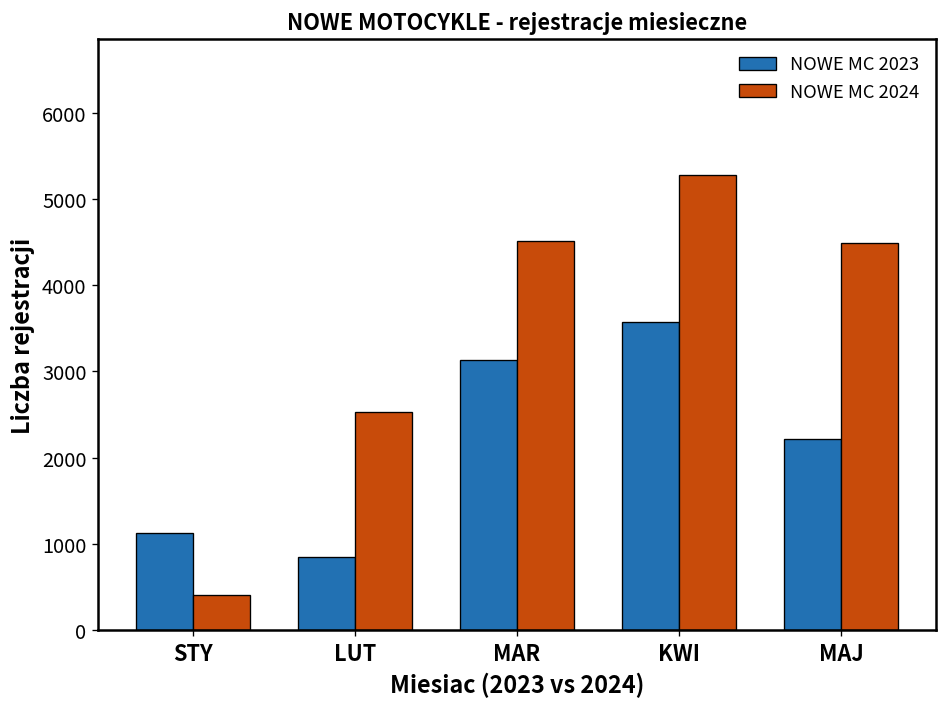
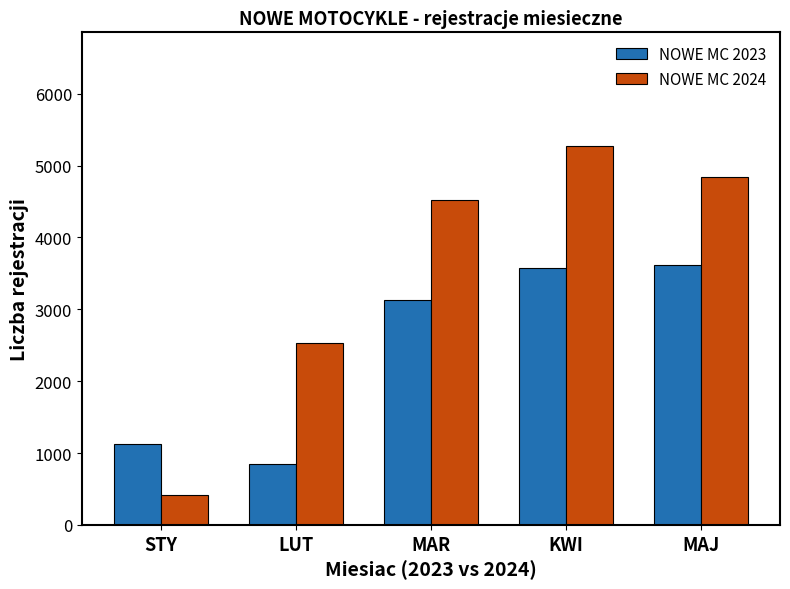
  {
    "NOWE MC 2023": {
      "STY": 1100,
      "LUT": 800,
      "MAR": 3100,
      "KWI": 3600,
-     "MAJ": 2200
+     "MAJ": 3600
    },
    "NOWE MC 2024": {
      "STY": 400,
      "LUT": 2500,
      "MAR": 4500,
      "KWI": 5300,
-     "MAJ": 4500
+     "MAJ": 4800
    }
  }
